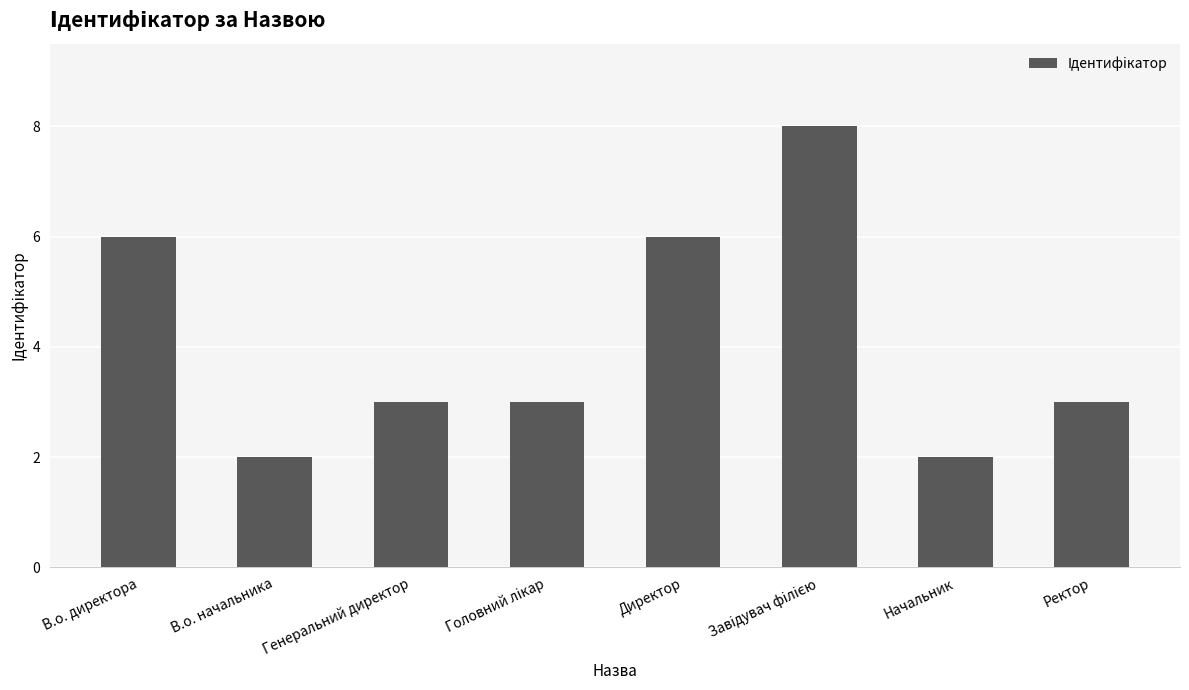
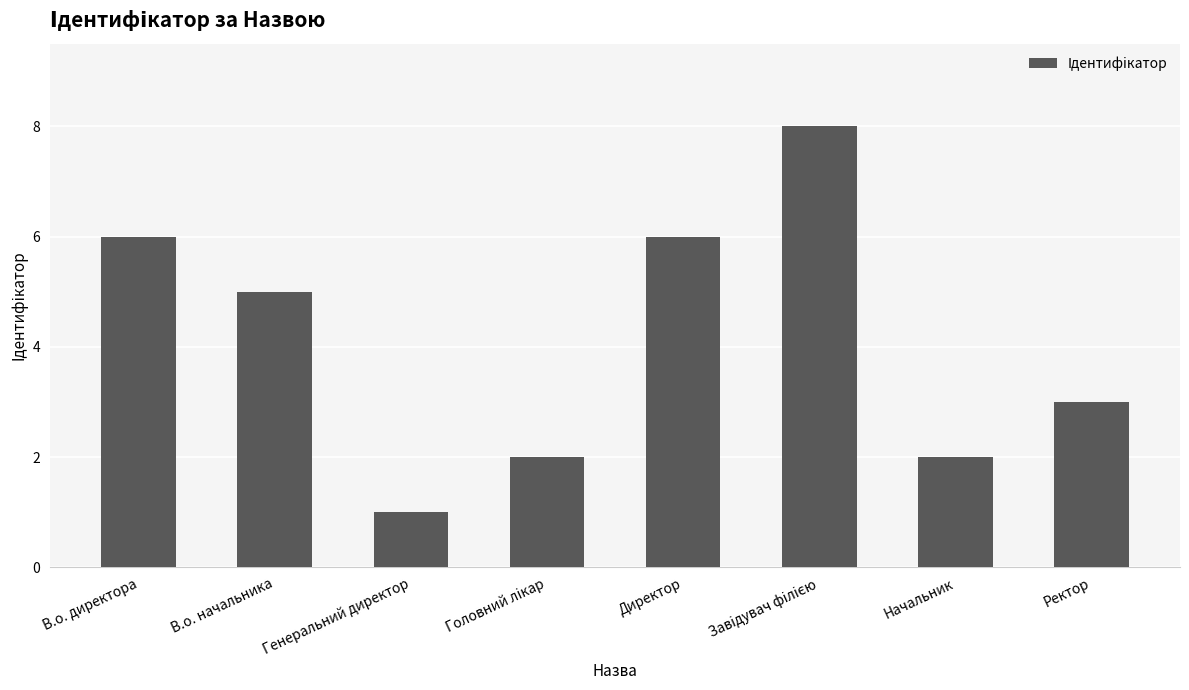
  {
    "В.о. директора": 6,
-   "В.о. начальника": 2,
-   "Генеральний директор": 3,
-   "Головний лікар": 3,
+   "В.о. начальника": 5,
+   "Генеральний директор": 1,
+   "Головний лікар": 2,
    "Директор": 6,
    "Завідувач філією": 8,
    "Начальник": 2,
    "Ректор": 3
  }
